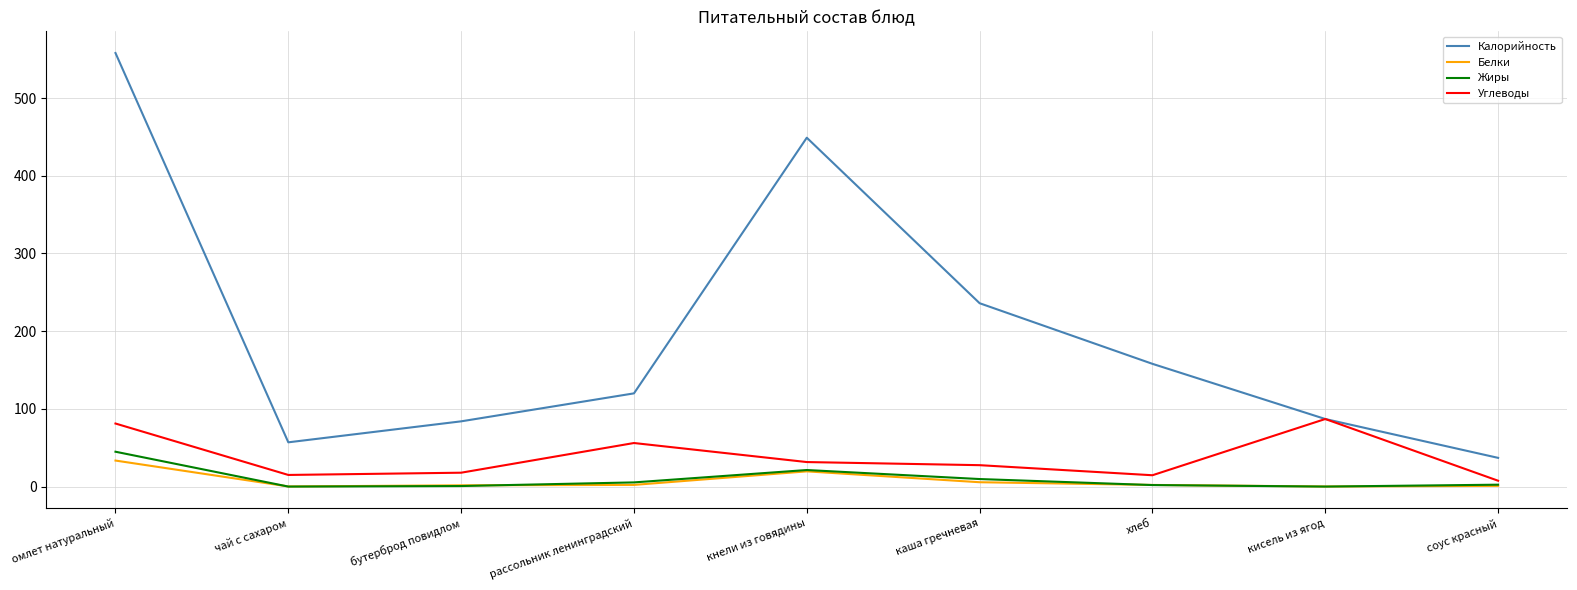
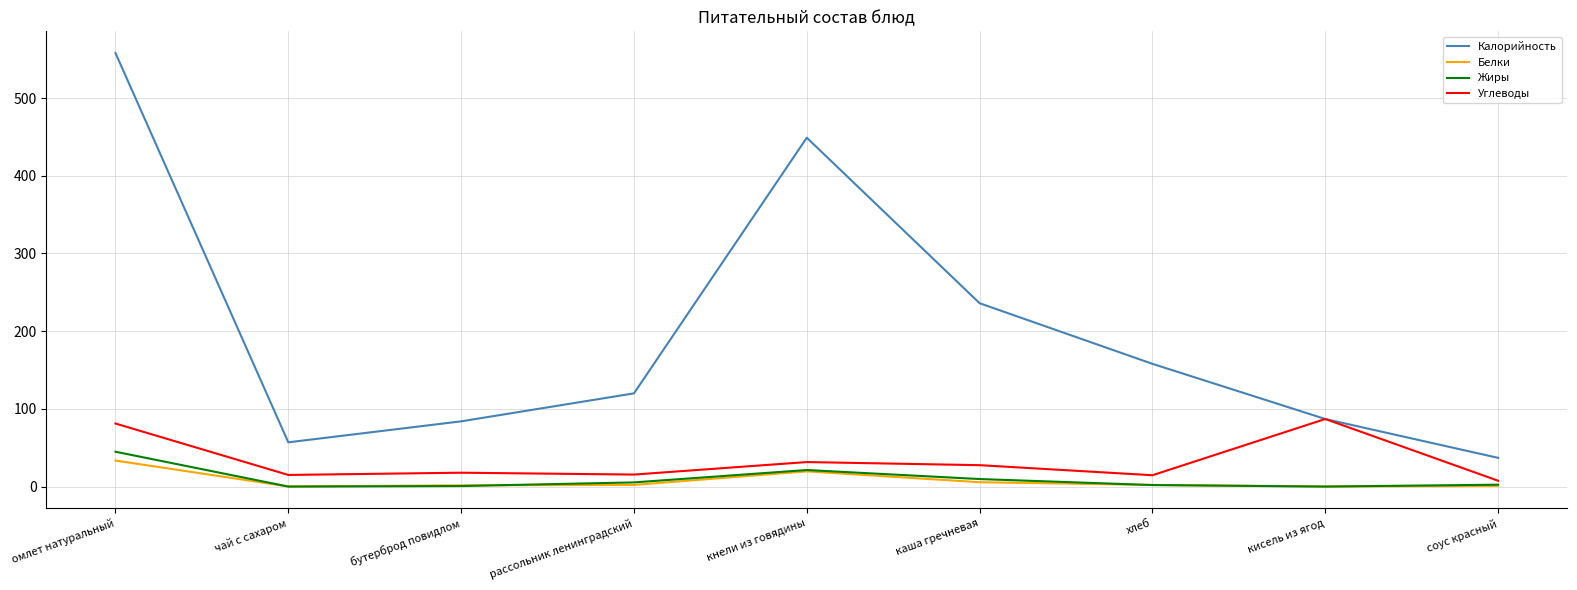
  {
    "Калорийность": {
      "омлет натуральный": 560,
      "чай с сахаром": 60,
      "бутерброд повидлом": 80,
      "рассольник ленинградский": 120,
      "кнели из говядины": 450,
      "каша гречневая": 240,
      "хлеб": 160,
      "соус красный": 40
    },
    "Белки": {
      "омлет натуральный": 30,
      "каша гречневая": 10
    },
    "Жиры": {
      "омлет натуральный": 40,
      "каша гречневая": 10
    },
    "Углеводы": {
      "омлет натуральный": 80,
      "чай с сахаром": 20,
      "бутерброд повидлом": 20,
-     "рассольник ленинградский": 60,
+     "рассольник ленинградский": 20,
      "кнели из говядины": 30,
      "каша гречневая": 30,
      "хлеб": 10,
      "соус красный": 10
    }
  }
